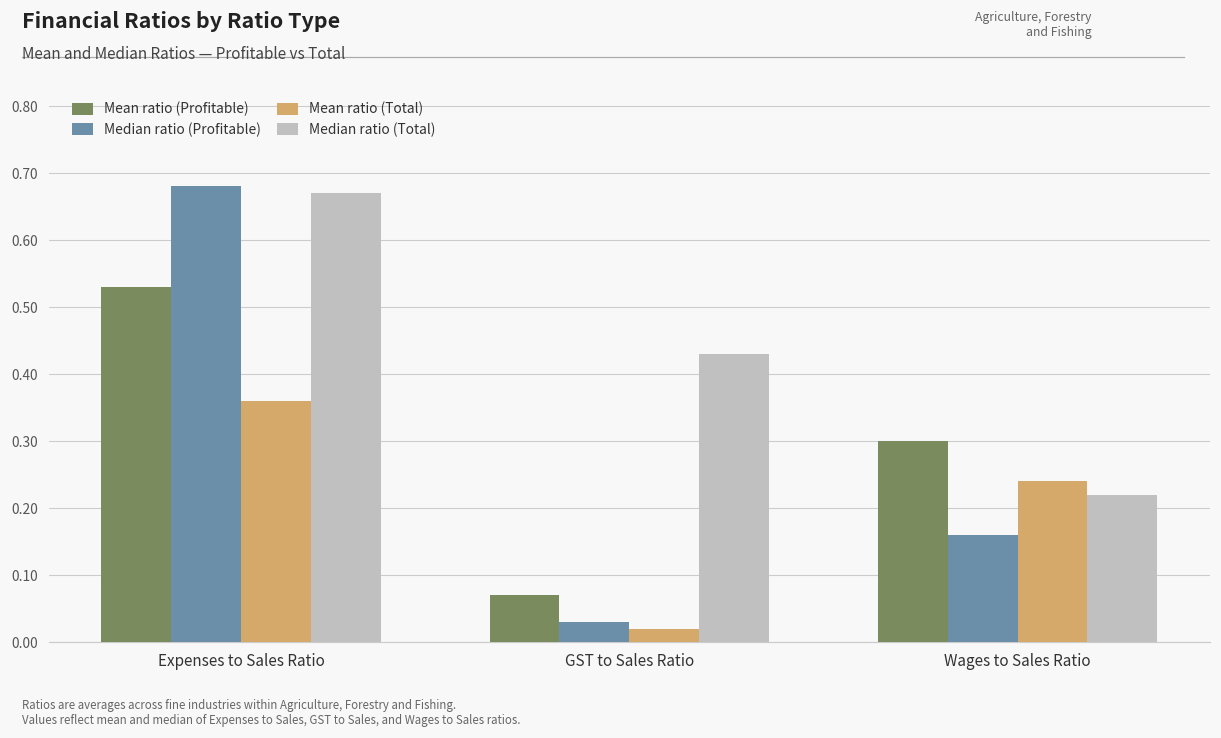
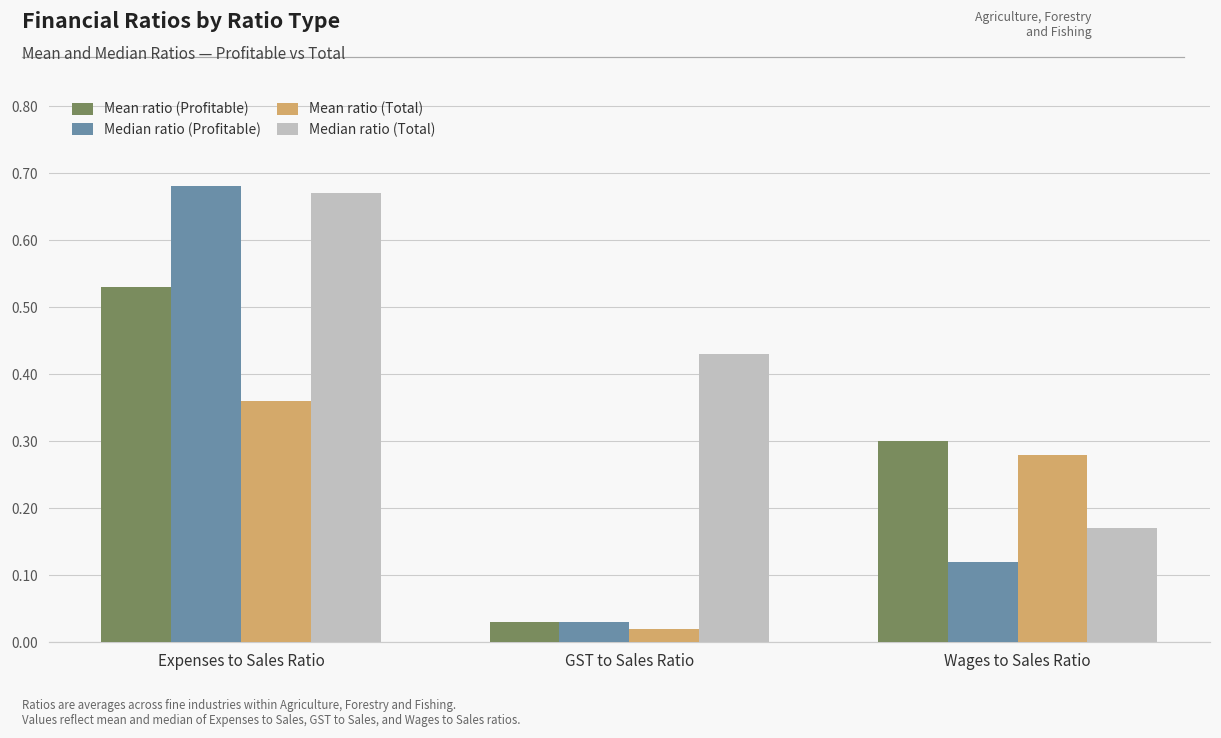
  {
    "Mean ratio (Profitable)": {
      "Expenses to Sales Ratio": 0.53,
-     "GST to Sales Ratio": 0.07,
+     "GST to Sales Ratio": 0.03,
      "Wages to Sales Ratio": 0.30
    },
    "Median ratio (Profitable)": {
      "Expenses to Sales Ratio": 0.68,
      "GST to Sales Ratio": 0.03,
-     "Wages to Sales Ratio": 0.16
+     "Wages to Sales Ratio": 0.12
    },
    "Mean ratio (Total)": {
      "Expenses to Sales Ratio": 0.36,
      "GST to Sales Ratio": 0.02,
-     "Wages to Sales Ratio": 0.24
+     "Wages to Sales Ratio": 0.28
    },
    "Median ratio (Total)": {
      "Expenses to Sales Ratio": 0.67,
      "GST to Sales Ratio": 0.43,
-     "Wages to Sales Ratio": 0.22
+     "Wages to Sales Ratio": 0.17
    }
  }
